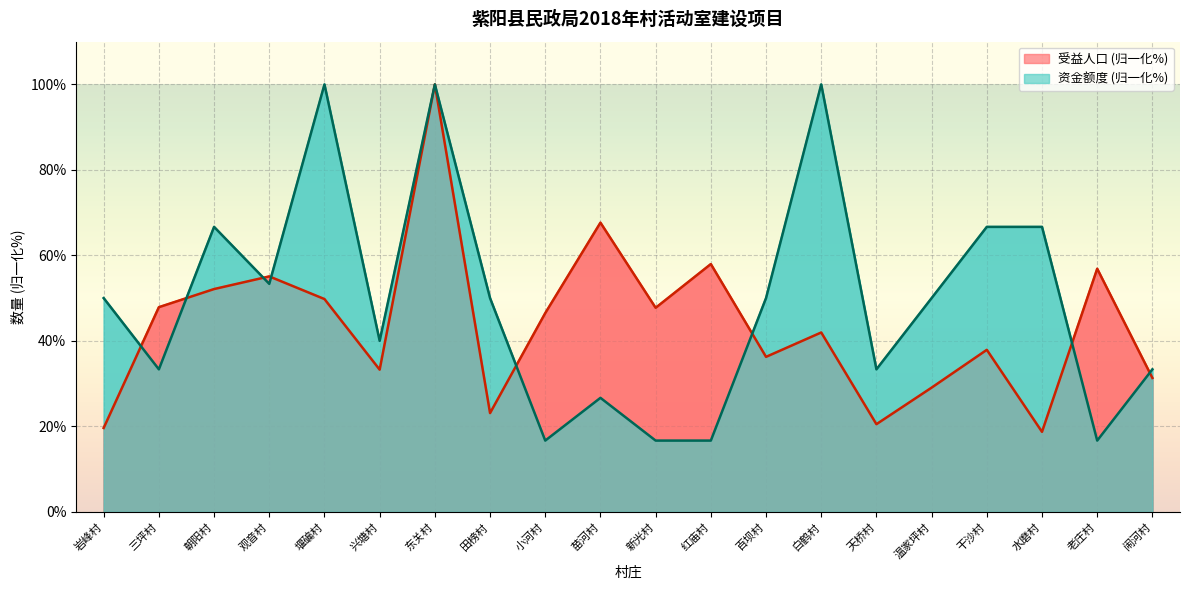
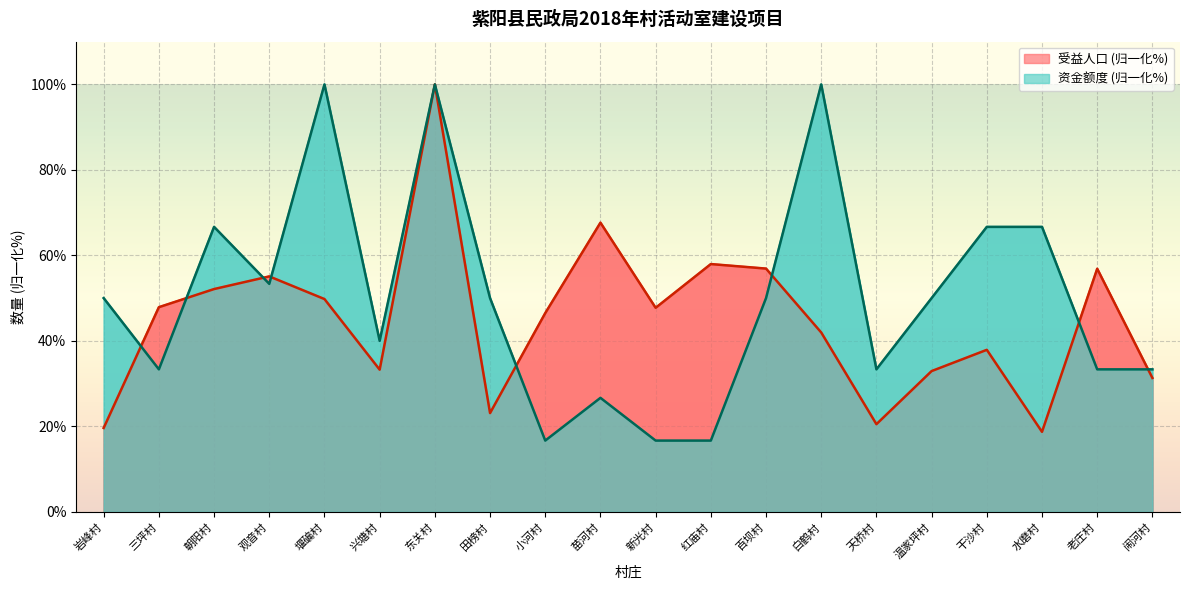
  {
    "受益人口 (归一化%)": {
      "岩峰村": "20%",
      "三坪村": "48%",
      "朝阳村": "52%",
      "观音村": "55%",
      "堰碥村": "50%",
      "兴塘村": "33%",
      "田榜村": "23%",
      "小河村": "46%",
      "苗河村": "68%",
      "新光村": "48%",
      "红庙村": "58%",
-     "百坝村": "36%",
+     "百坝村": "57%",
      "白鹤村": "42%",
      "天桥村": "21%",
-     "温家坪村": "29%",
+     "温家坪村": "33%",
      "干沙村": "38%",
      "水磨村": "19%",
      "老庄村": "57%",
      "闹河村": "31%"
    },
    "资金额度 (归一化%)": {
      "岩峰村": "50%",
      "三坪村": "33%",
      "朝阳村": "67%",
      "观音村": "53%",
      "堰碥村": "100%",
      "兴塘村": "40%",
      "田榜村": "50%",
      "小河村": "17%",
      "苗河村": "27%",
      "新光村": "17%",
      "红庙村": "17%",
      "百坝村": "50%",
      "白鹤村": "100%",
      "天桥村": "33%",
      "温家坪村": "50%",
      "干沙村": "67%",
      "水磨村": "67%",
-     "老庄村": "17%",
+     "老庄村": "33%",
      "闹河村": "33%"
    }
  }
